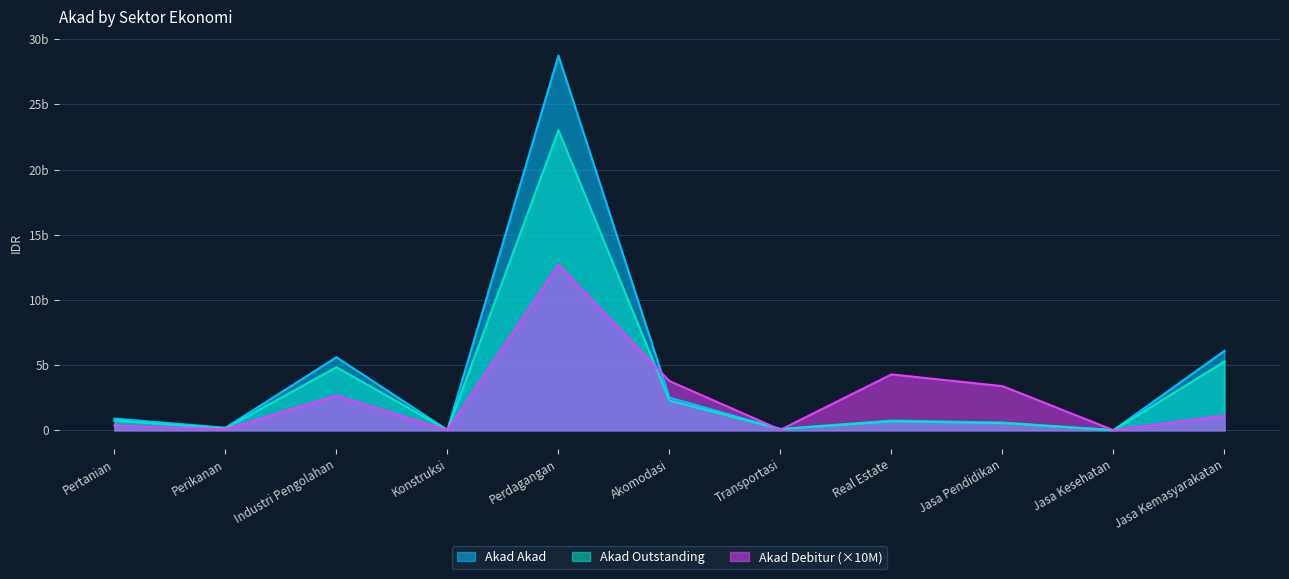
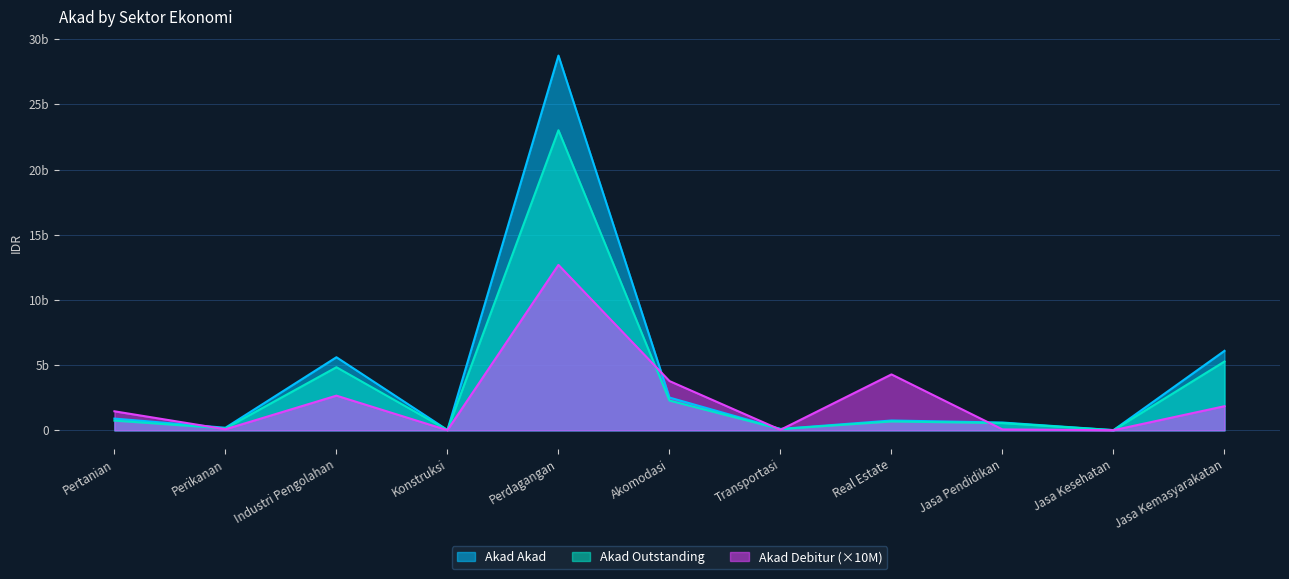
  {
    "Akad Debitur (×10M)": {
-     "Pertanian": "0.4b",
+     "Pertanian": "1.5b",
      "Industri Pengolahan": "2.7b",
      "Perdagangan": "12.7b",
      "Akomodasi": "3.8b",
      "Real Estate": "4.3b",
-     "Jasa Pendidikan": "3.4b",
-     "Jasa Kemasyarakatan": "1.1b"
+     "Jasa Pendidikan": "0.1b",
+     "Jasa Kemasyarakatan": "1.9b"
    }
  }
